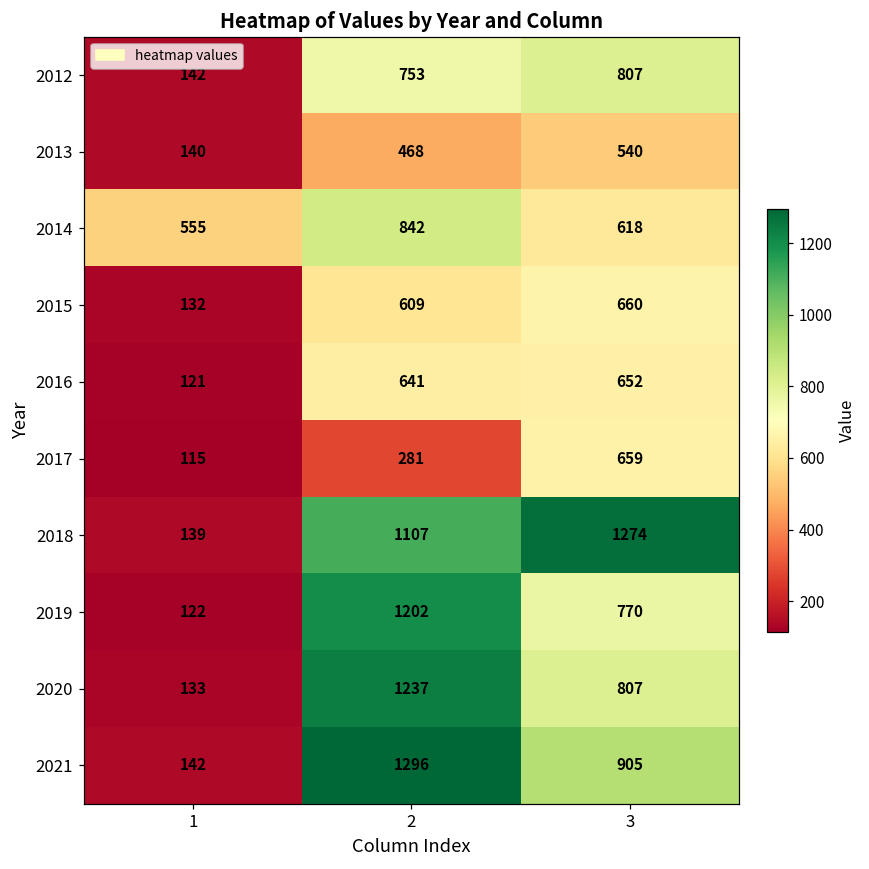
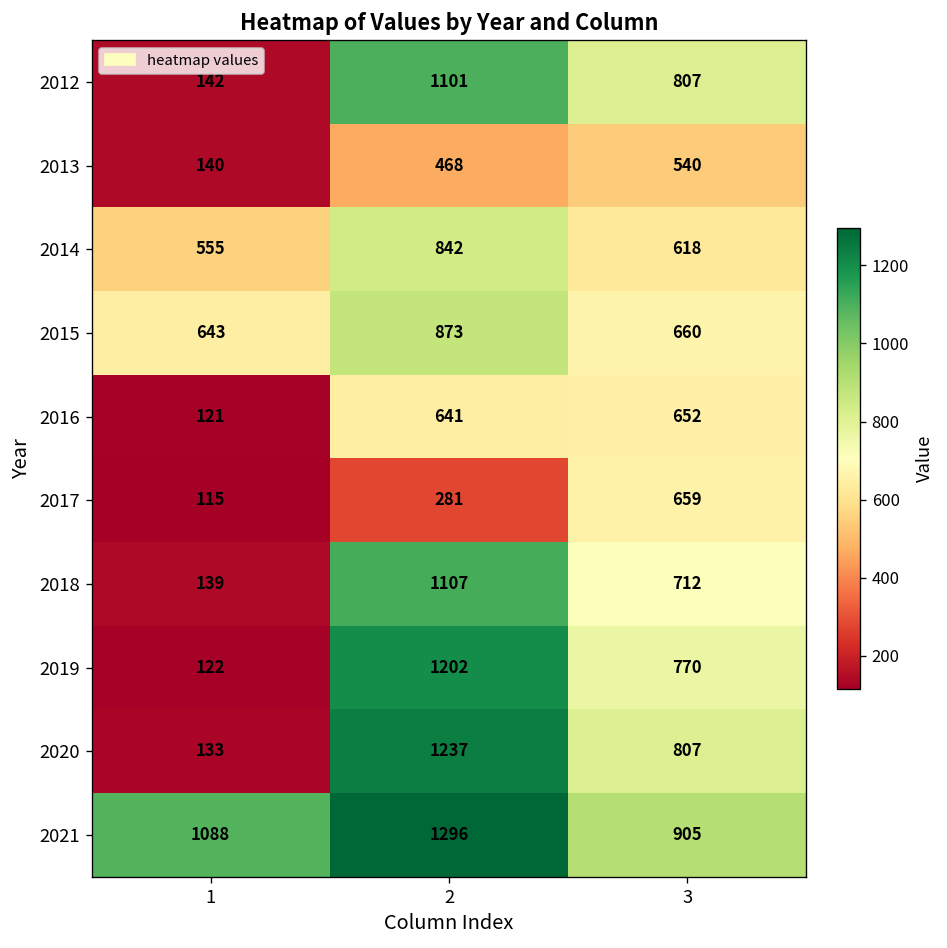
  {
    "2012": {
-     "2": 753,
+     "2": 1101,
      "3": 807
    },
    "2013": {
      "1": 140,
      "2": 468,
      "3": 540
    },
    "2014": {
      "1": 555,
      "2": 842,
      "3": 618
    },
    "2015": {
-     "1": 132,
-     "2": 609,
+     "1": 643,
+     "2": 873,
      "3": 660
    },
    "2016": {
      "1": 121,
      "2": 641,
      "3": 652
    },
    "2017": {
      "1": 115,
      "2": 281,
      "3": 659
    },
    "2018": {
      "1": 139,
      "2": 1107,
-     "3": 1274
+     "3": 712
    },
    "2019": {
      "1": 122,
      "2": 1202,
      "3": 770
    },
    "2020": {
      "1": 133,
      "2": 1237,
      "3": 807
    },
    "2021": {
-     "1": 142,
+     "1": 1088,
      "2": 1296,
      "3": 905
    }
  }
